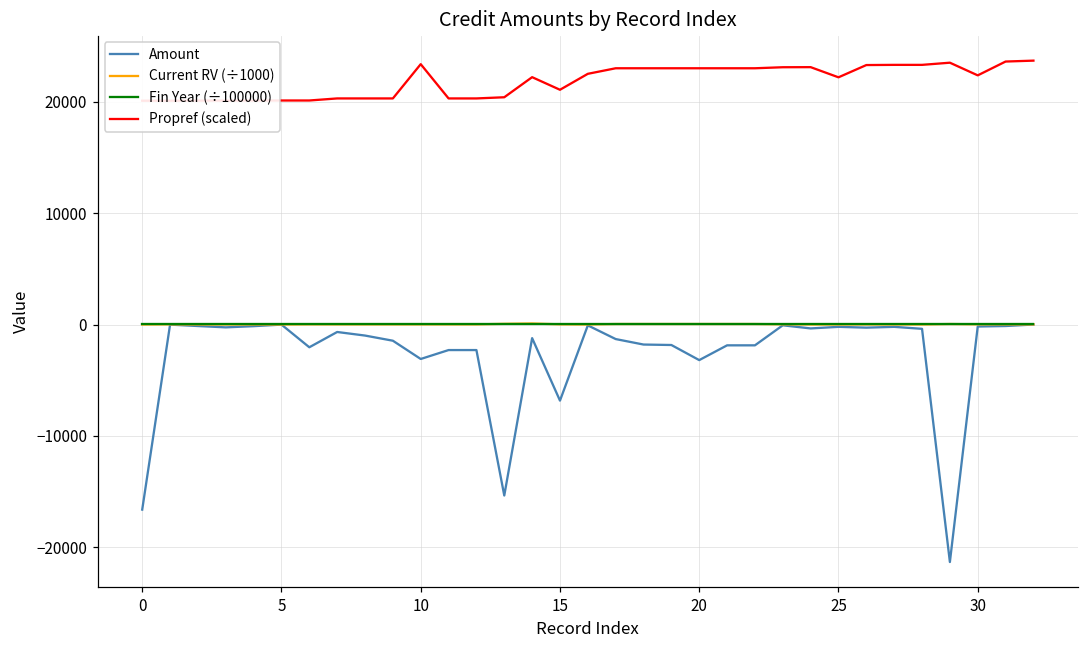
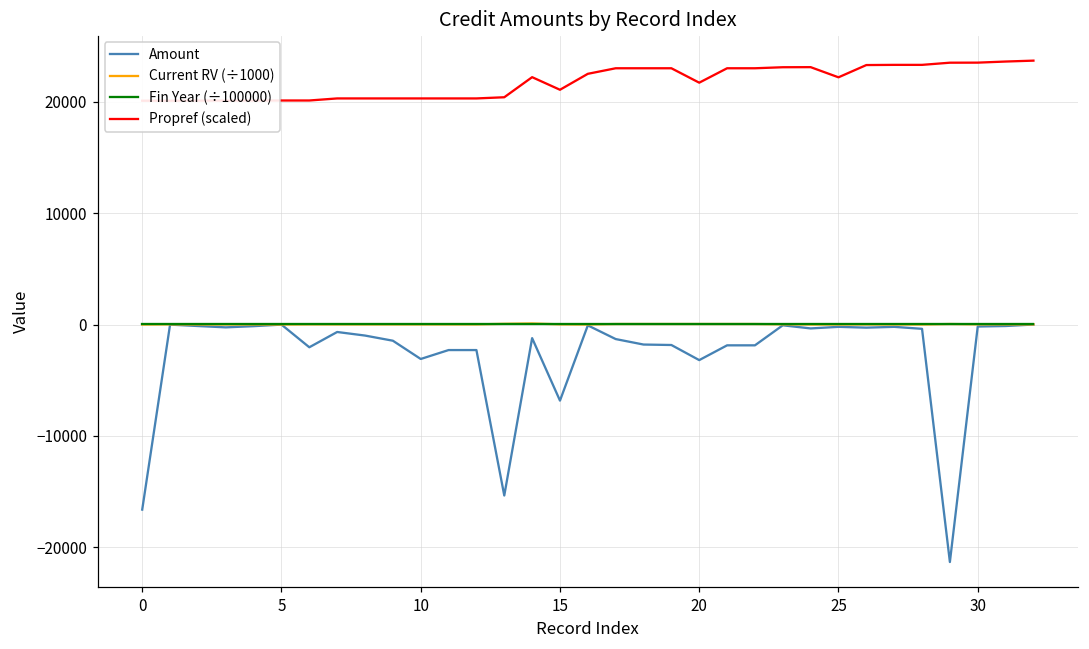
  {
    "Amount": {
      "0": -16600,
      "10": -3100,
      "15": -6800,
      "20": -3200
    },
    "Propref (scaled)": {
      "5": 20100,
-     "10": 23400,
+     "10": 20300,
      "15": 21100,
-     "20": 23000,
+     "20": 21700,
      "25": 22200,
-     "30": 22400
+     "30": 23500
    }
  }
